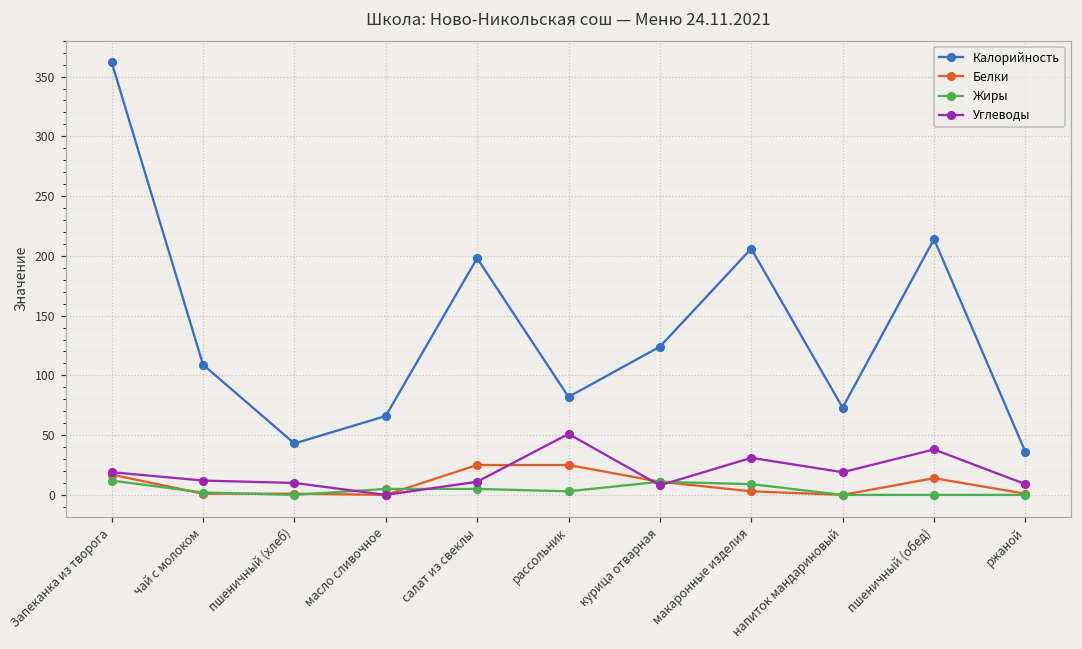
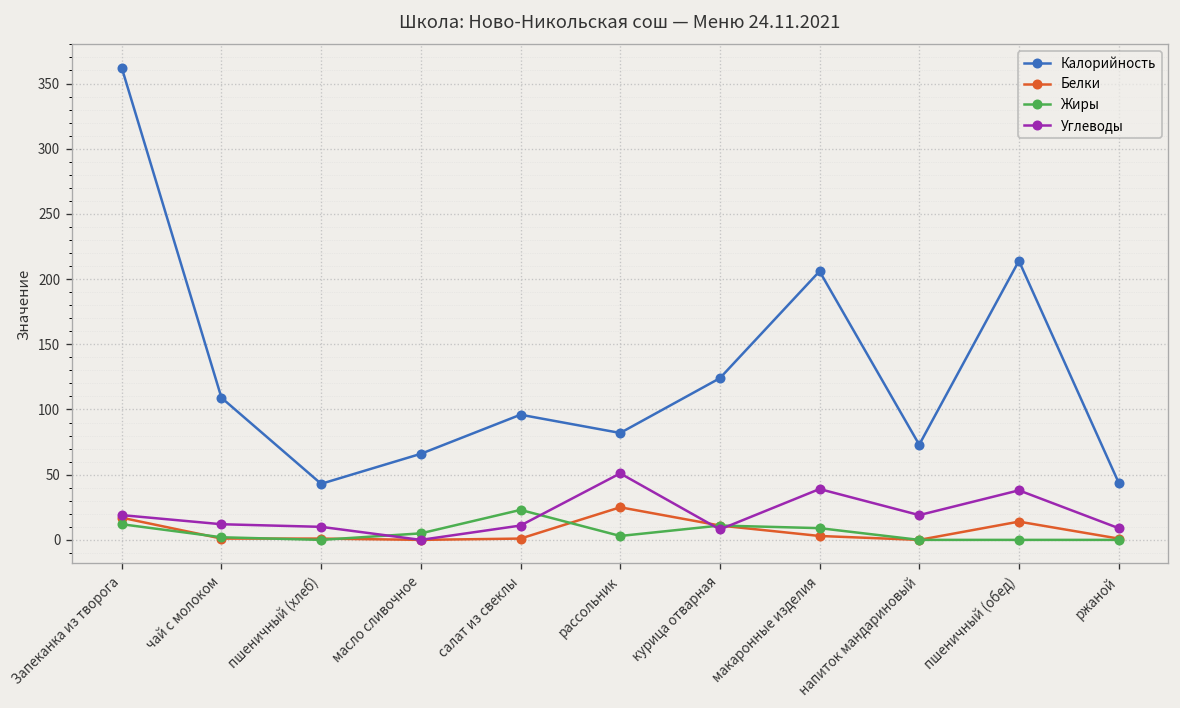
  {
    "Калорийность": {
      "Запеканка из творога": 362,
      "чай с молоком": 109,
      "пшеничный (хлеб)": 43,
      "масло сливочное": 66,
-     "салат из свеклы": 198,
+     "салат из свеклы": 96,
      "рассольник": 82,
      "курица отварная": 124,
      "макаронные изделия": 206,
      "напиток мандариновый": 73,
      "пшеничный (обед)": 214,
-     "ржаной": 36
+     "ржаной": 44
    },
    "Белки": {
-     "салат из свеклы": 25,
+     "салат из свеклы": 1,
      "рассольник": 25,
      "макаронные изделия": 3,
      "пшеничный (обед)": 14
    },
    "Жиры": {
      "Запеканка из творога": 12,
      "масло сливочное": 5,
-     "салат из свеклы": 5,
+     "салат из свеклы": 23,
      "рассольник": 3,
      "макаронные изделия": 9,
      "пшеничный (обед)": 0
    },
    "Углеводы": {
      "чай с молоком": 12,
      "пшеничный (хлеб)": 10,
      "салат из свеклы": 11,
      "рассольник": 51,
      "курица отварная": 8,
-     "макаронные изделия": 31,
+     "макаронные изделия": 39,
      "напиток мандариновый": 19,
      "пшеничный (обед)": 38,
      "ржаной": 9
    }
  }
